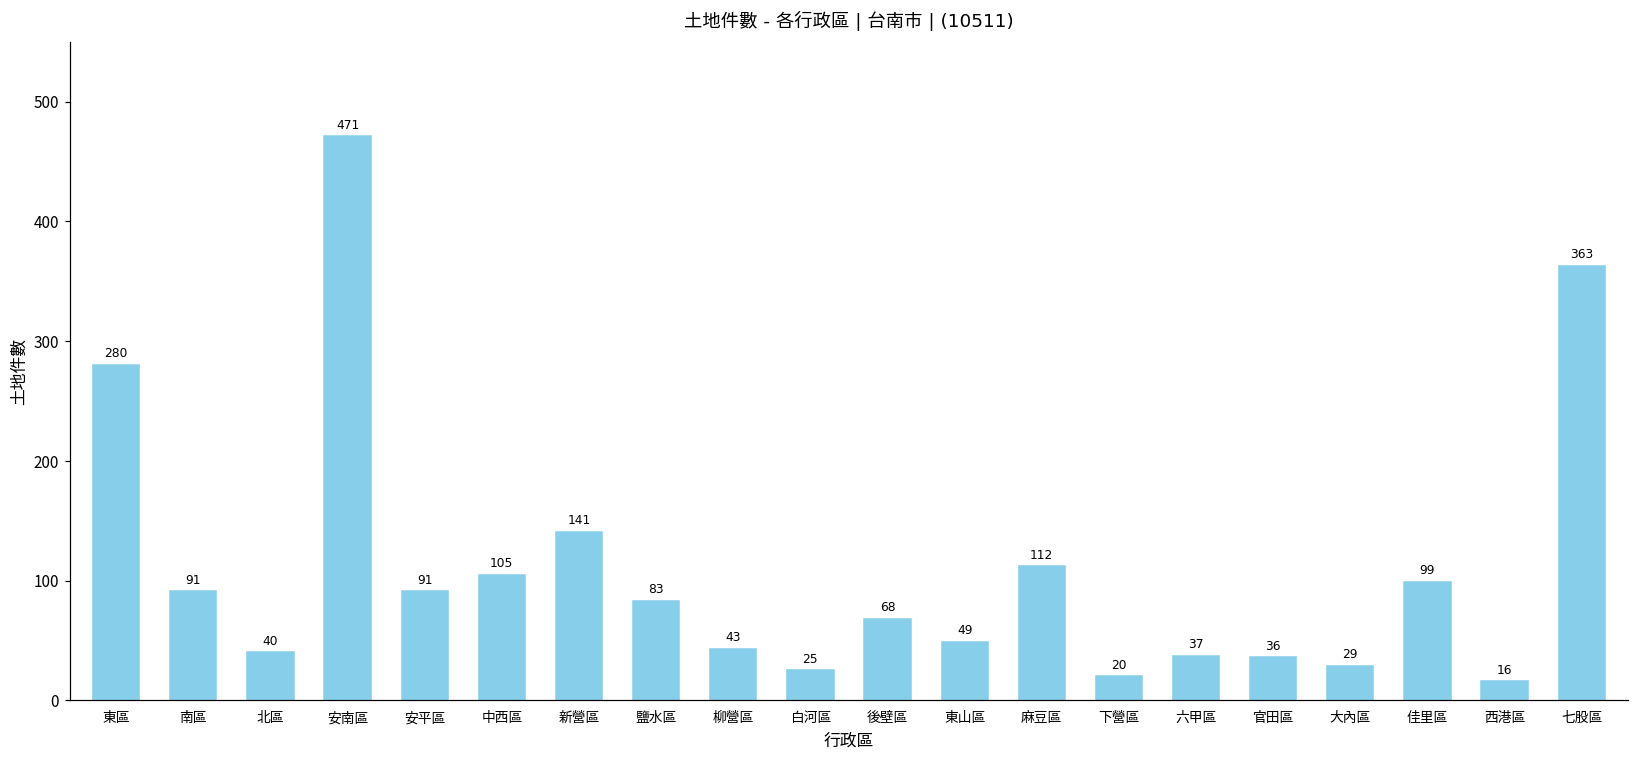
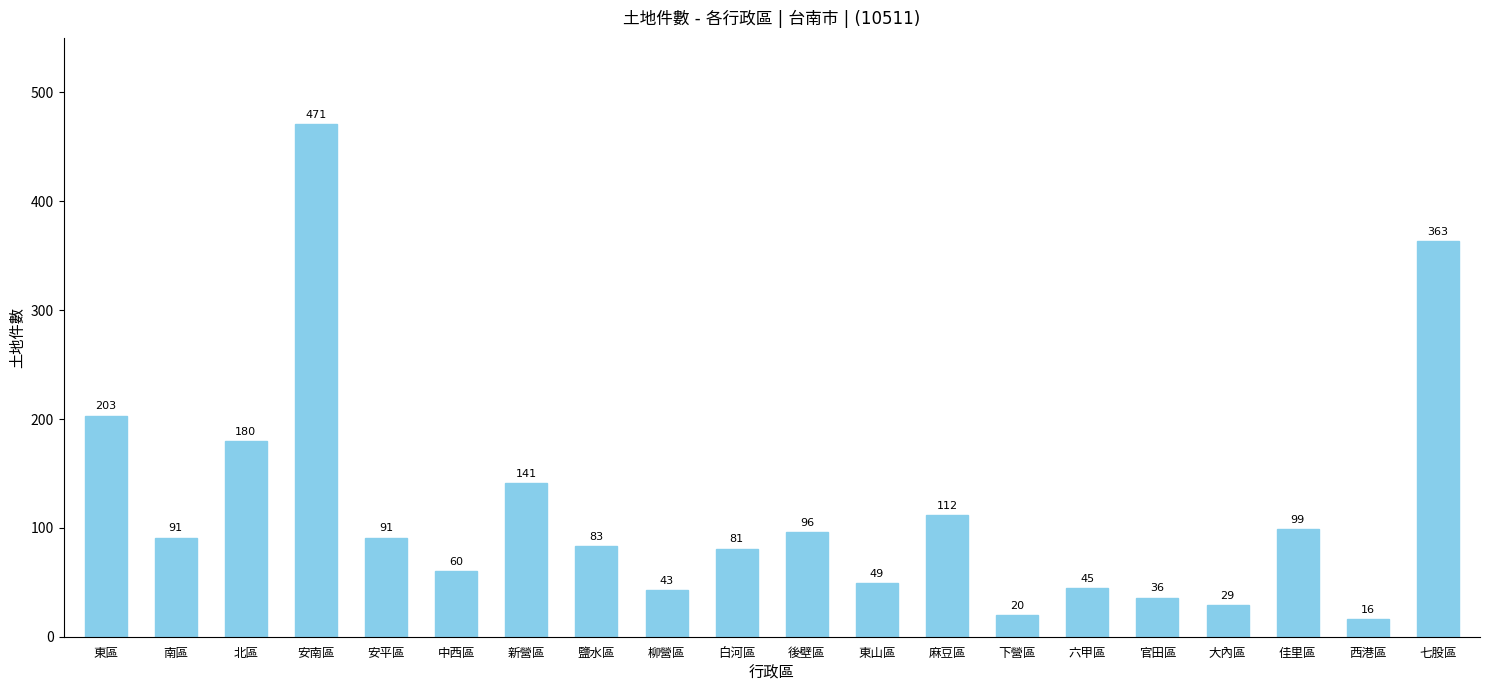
  {
-   "東區": 280,
+   "東區": 203,
    "南區": 91,
-   "北區": 40,
+   "北區": 180,
    "安南區": 471,
    "安平區": 91,
-   "中西區": 105,
+   "中西區": 60,
    "新營區": 141,
    "鹽水區": 83,
    "柳營區": 43,
-   "白河區": 25,
-   "後壁區": 68,
+   "白河區": 81,
+   "後壁區": 96,
    "東山區": 49,
    "麻豆區": 112,
    "下營區": 20,
-   "六甲區": 37,
+   "六甲區": 45,
    "官田區": 36,
    "大內區": 29,
    "佳里區": 99,
    "西港區": 16,
    "七股區": 363
  }
